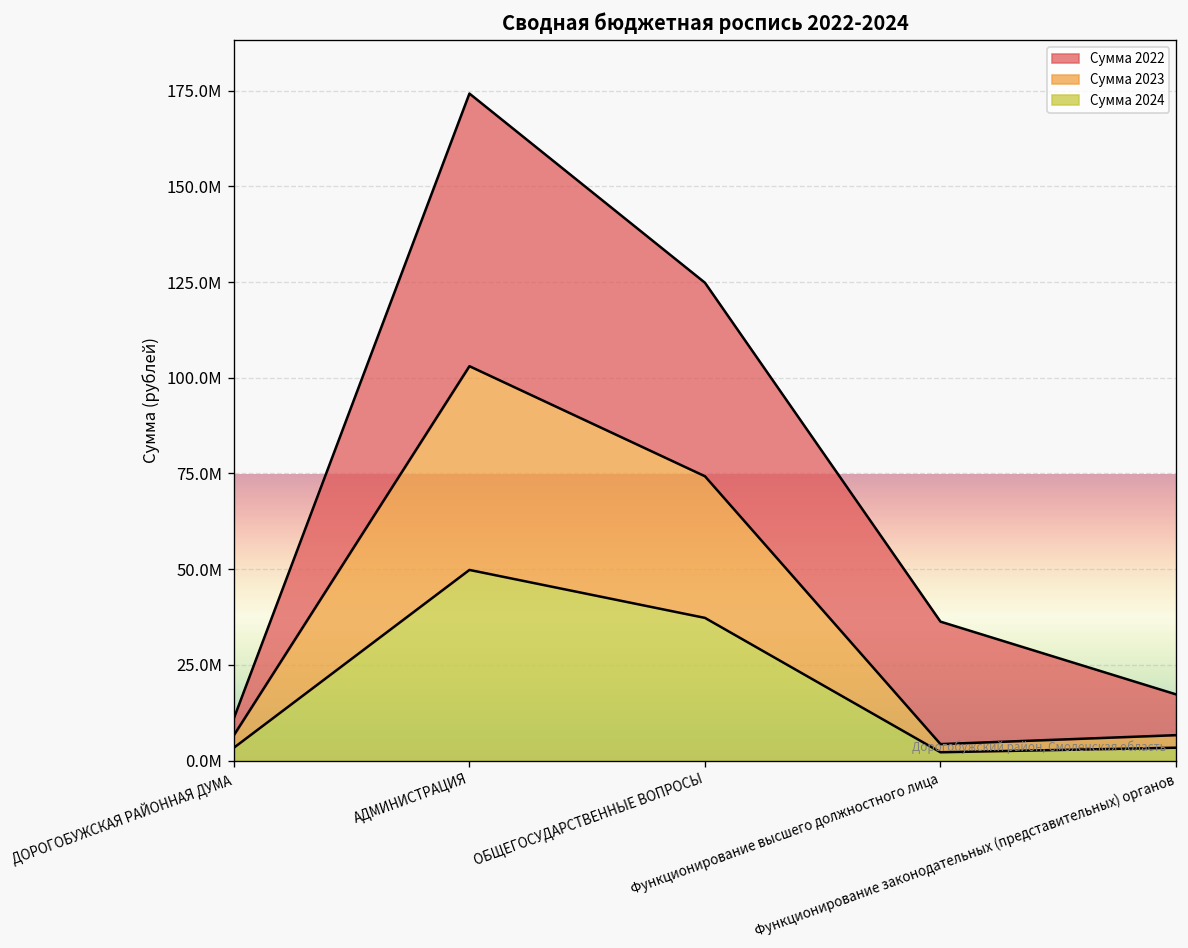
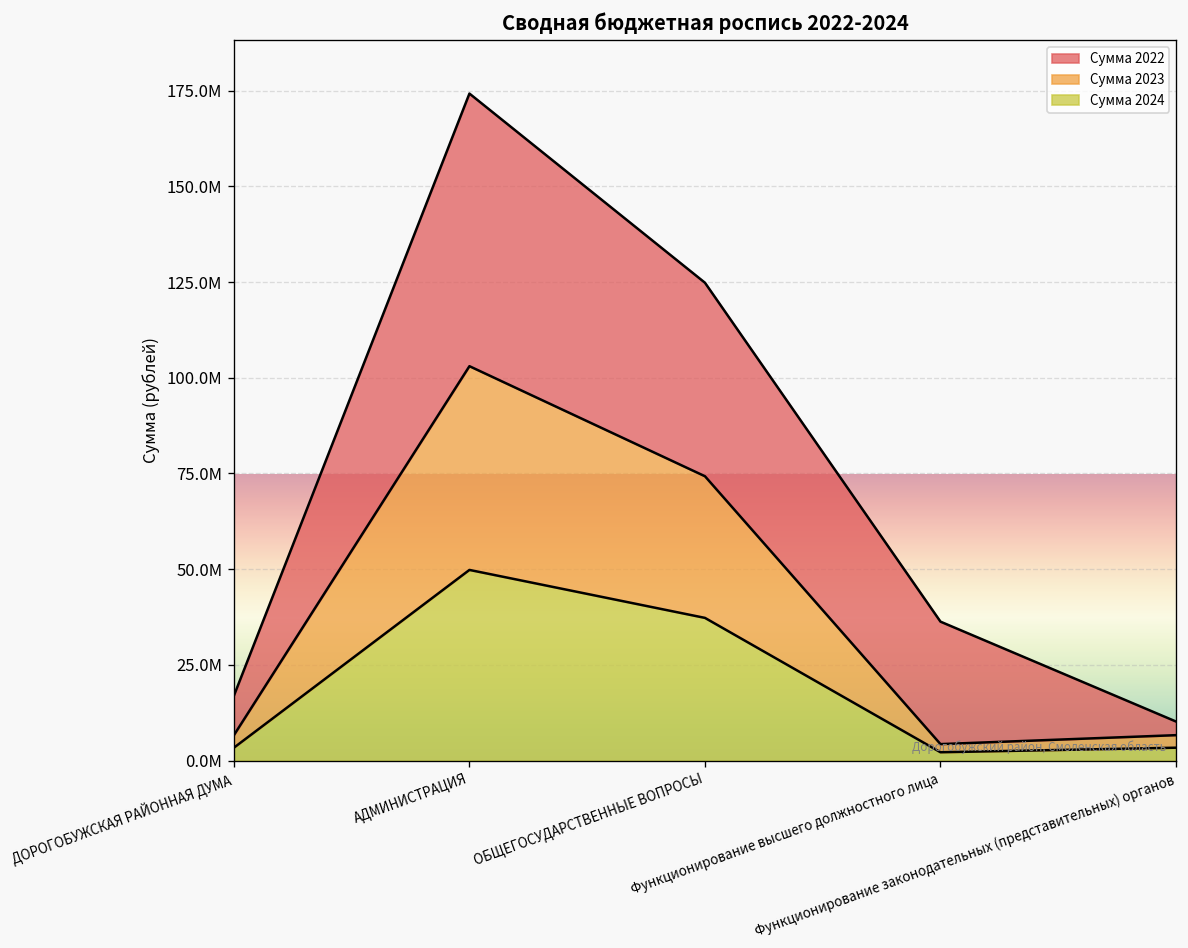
  {
    "Сумма 2022": {
-     "ДОРОГОБУЖСКАЯ РАЙОННАЯ ДУМА": 4000000,
+     "ДОРОГОБУЖСКАЯ РАЙОННАЯ ДУМА": 10000000,
      "АДМИНИСТРАЦИЯ": 71000000,
      "ОБЩЕГОСУДАРСТВЕННЫЕ ВОПРОСЫ": 51000000,
      "Функционирование высшего должностного лица": 32000000,
-     "Функционирование законодательных (представительных) органов": 11000000
+     "Функционирование законодательных (представительных) органов": 4000000
    }
  }
